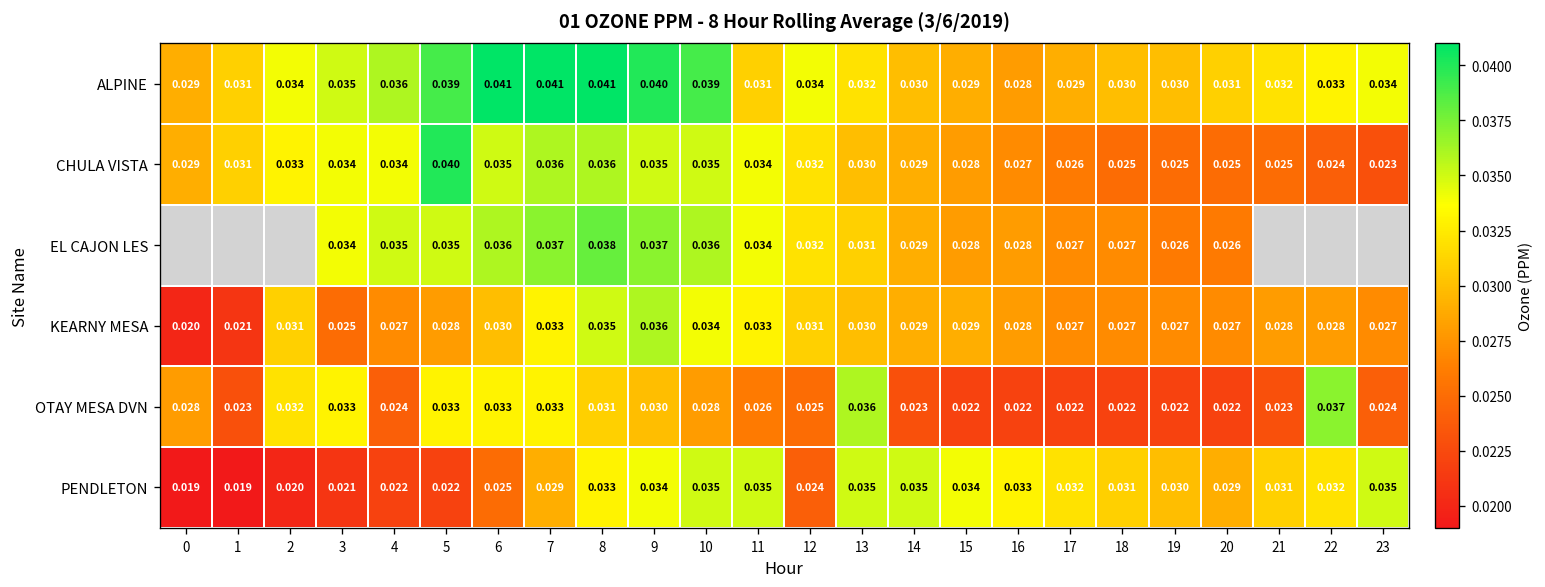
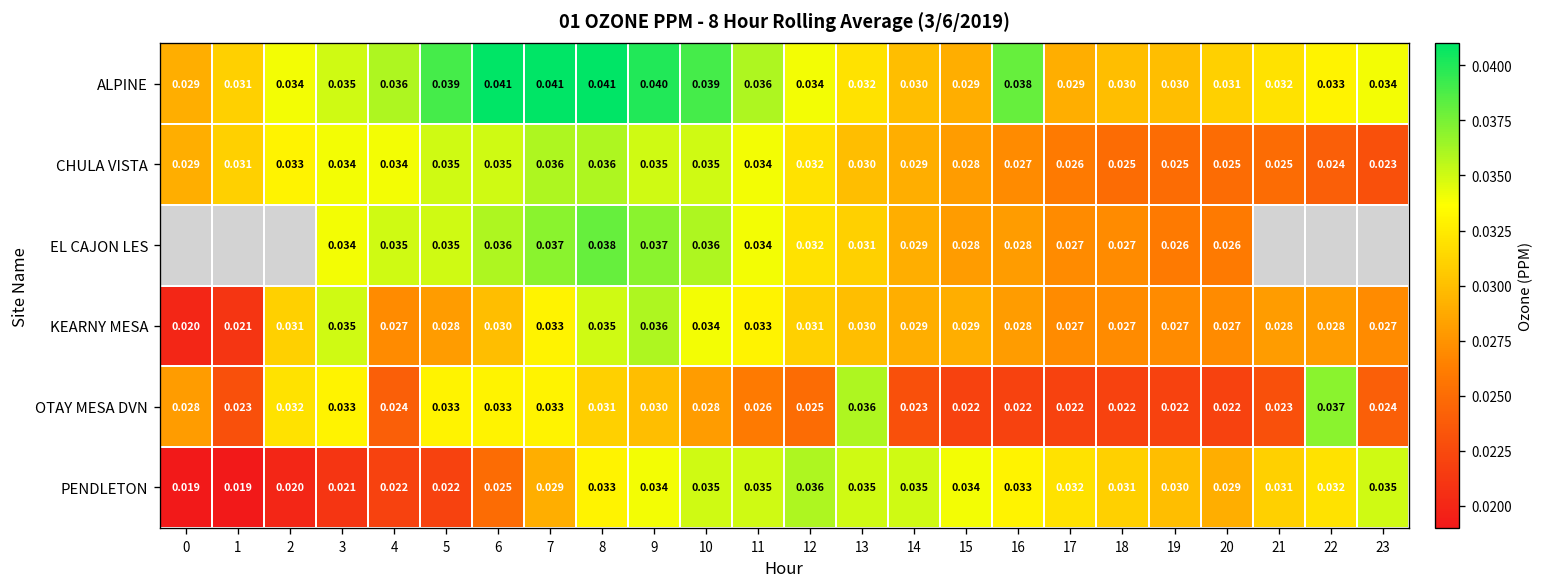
  {
    "ALPINE": {
      "0": 0.029,
      "1": 0.031,
      "2": 0.034,
      "3": 0.035,
      "4": 0.036,
      "5": 0.039,
      "6": 0.041,
      "7": 0.041,
      "8": 0.041,
      "9": 0.040,
      "10": 0.039,
-     "11": 0.031,
+     "11": 0.036,
      "12": 0.034,
      "13": 0.032,
      "14": 0.030,
      "15": 0.029,
-     "16": 0.028,
+     "16": 0.038,
      "17": 0.029,
      "18": 0.030,
      "19": 0.030,
      "20": 0.031,
      "21": 0.032,
      "22": 0.033,
      "23": 0.034
    },
    "CHULA VISTA": {
      "0": 0.029,
      "1": 0.031,
      "2": 0.033,
      "3": 0.034,
      "4": 0.034,
-     "5": 0.040,
+     "5": 0.035,
      "6": 0.035,
      "7": 0.036,
      "8": 0.036,
      "9": 0.035,
      "10": 0.035,
      "11": 0.034,
      "12": 0.032,
      "13": 0.030,
      "14": 0.029,
      "15": 0.028,
      "16": 0.027,
      "17": 0.026,
      "18": 0.025,
      "19": 0.025,
      "20": 0.025,
      "21": 0.025,
      "22": 0.024,
      "23": 0.023
    },
    "EL CAJON LES": {
      "3": 0.034,
      "4": 0.035,
      "5": 0.035,
      "6": 0.036,
      "7": 0.037,
      "8": 0.038,
      "9": 0.037,
      "10": 0.036,
      "11": 0.034,
      "12": 0.032,
      "13": 0.031,
      "14": 0.029,
      "15": 0.028,
      "16": 0.028,
      "17": 0.027,
      "18": 0.027,
      "19": 0.026,
      "20": 0.026
    },
    "KEARNY MESA": {
      "0": 0.020,
      "1": 0.021,
      "2": 0.031,
-     "3": 0.025,
+     "3": 0.035,
      "4": 0.027,
      "5": 0.028,
      "6": 0.030,
      "7": 0.033,
      "8": 0.035,
      "9": 0.036,
      "10": 0.034,
      "11": 0.033,
      "12": 0.031,
      "13": 0.030,
      "14": 0.029,
      "15": 0.029,
      "16": 0.028,
      "17": 0.027,
      "18": 0.027,
      "19": 0.027,
      "20": 0.027,
      "21": 0.028,
      "22": 0.028,
      "23": 0.027
    },
    "OTAY MESA DVN": {
      "0": 0.028,
      "1": 0.023,
      "2": 0.032,
      "3": 0.033,
      "4": 0.024,
      "5": 0.033,
      "6": 0.033,
      "7": 0.033,
      "8": 0.031,
      "9": 0.030,
      "10": 0.028,
      "11": 0.026,
      "12": 0.025,
      "13": 0.036,
      "14": 0.023,
      "15": 0.022,
      "16": 0.022,
      "17": 0.022,
      "18": 0.022,
      "19": 0.022,
      "20": 0.022,
      "21": 0.023,
      "22": 0.037,
      "23": 0.024
    },
    "PENDLETON": {
      "0": 0.019,
      "1": 0.019,
      "2": 0.020,
      "3": 0.021,
      "4": 0.022,
      "5": 0.022,
      "6": 0.025,
      "7": 0.029,
      "8": 0.033,
      "9": 0.034,
      "10": 0.035,
      "11": 0.035,
-     "12": 0.024,
+     "12": 0.036,
      "13": 0.035,
      "14": 0.035,
      "15": 0.034,
      "16": 0.033,
      "17": 0.032,
      "18": 0.031,
      "19": 0.030,
      "20": 0.029,
      "21": 0.031,
      "22": 0.032,
      "23": 0.035
    }
  }
